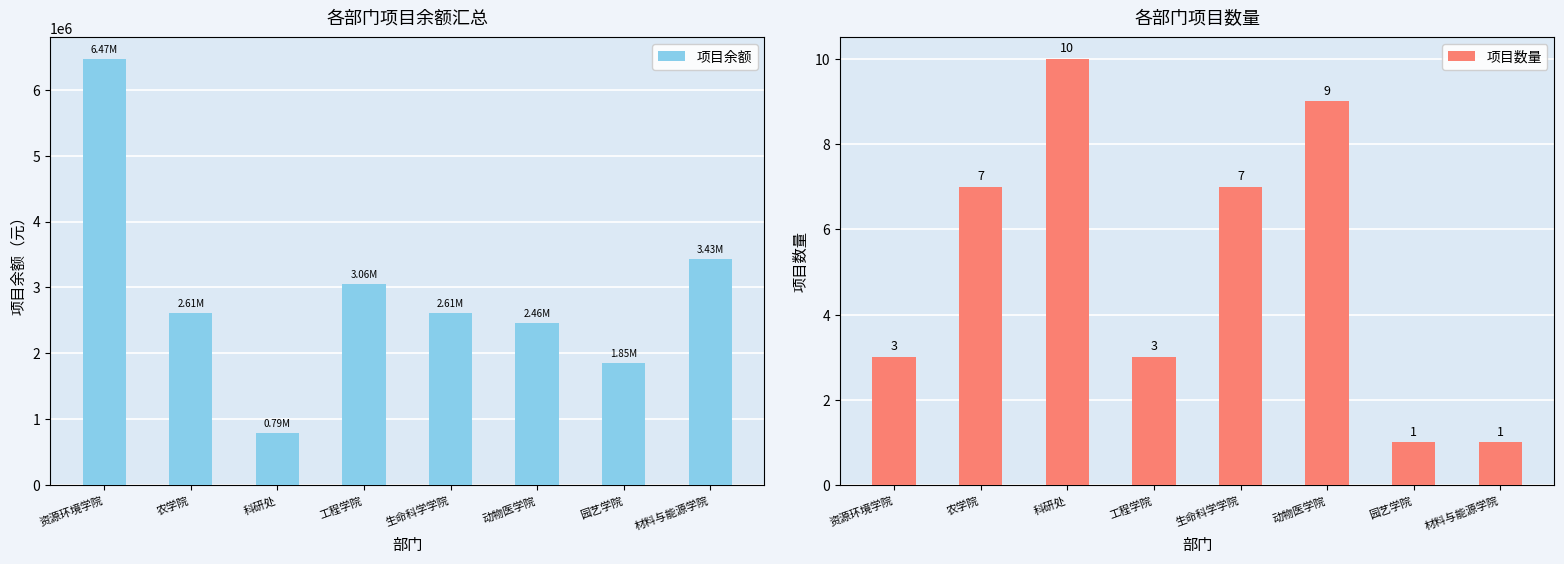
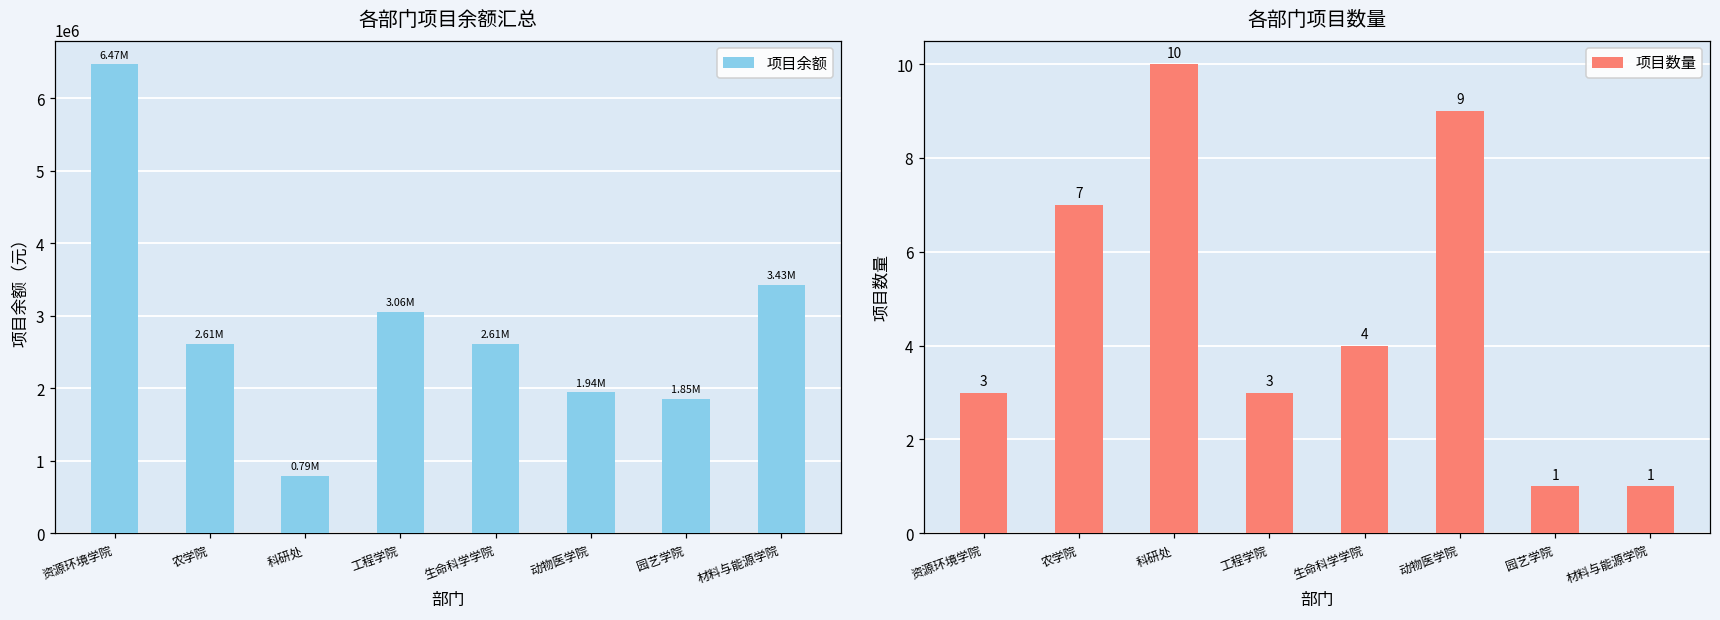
  {
    "各部门项目余额汇总": {
      "资源环境学院": "6.47M",
      "农学院": "2.61M",
      "科研处": "0.79M",
      "工程学院": "3.06M",
      "生命科学学院": "2.61M",
-     "动物医学院": "2.46M",
+     "动物医学院": "1.94M",
      "园艺学院": "1.85M",
      "材料与能源学院": "3.43M"
    },
    "各部门项目数量": {
      "资源环境学院": "3",
      "农学院": "7",
      "科研处": "10",
      "工程学院": "3",
-     "生命科学学院": "7",
+     "生命科学学院": "4",
      "动物医学院": "9",
      "园艺学院": "1",
      "材料与能源学院": "1"
    }
  }
